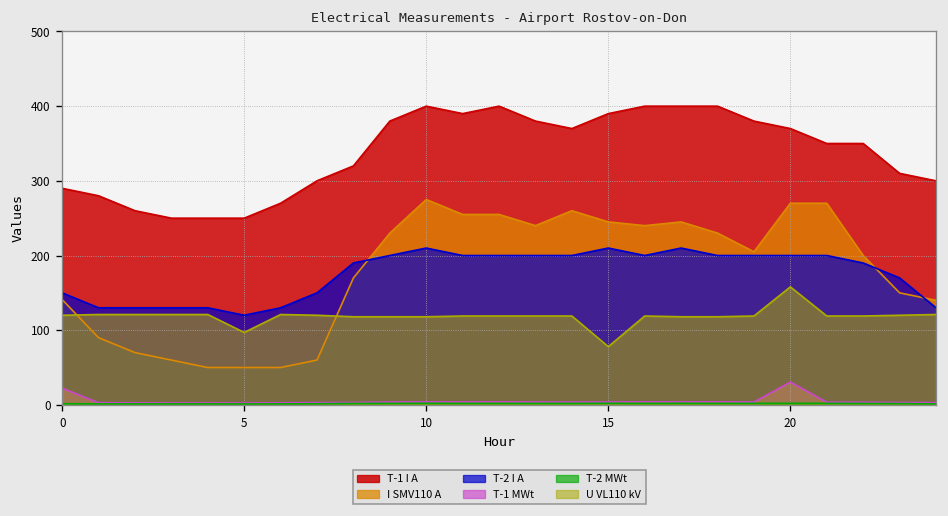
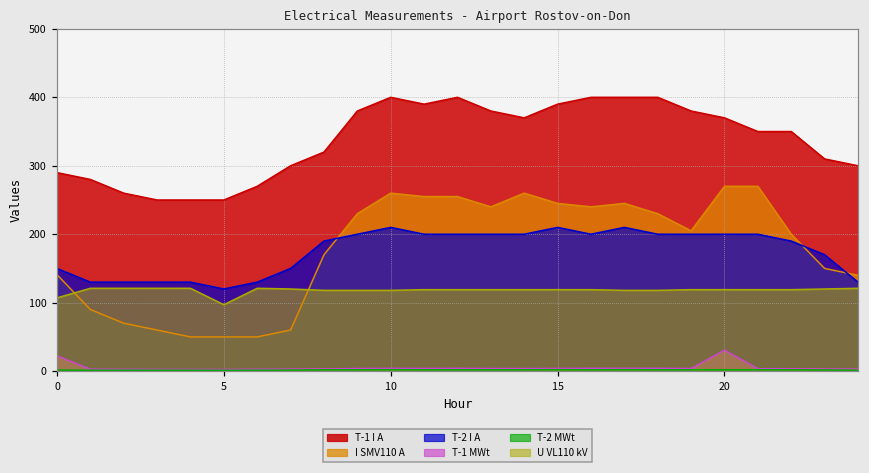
  {
    "T-1 I A": {
      "0": 290,
      "5": 250,
      "10": 400,
      "15": 390,
      "20": 370
    },
    "T-2 MWt": {
      "0": 0,
      "20": 0
    },
    "I SMV110 A": {
      "0": 140,
      "5": 50,
-     "10": 280,
+     "10": 260,
      "15": 250,
      "20": 270
    },
    "T-2 I A": {
      "0": 150,
      "5": 120,
      "10": 210,
      "15": 210,
      "20": 200
    },
    "T-1 MWt": {
      "0": 20,
      "20": 30
    },
    "U VL110 kV": {
-     "0": 120,
+     "0": 110,
      "5": 100,
      "10": 120,
-     "15": 80,
-     "20": 160
+     "15": 120,
+     "20": 120
    }
  }
